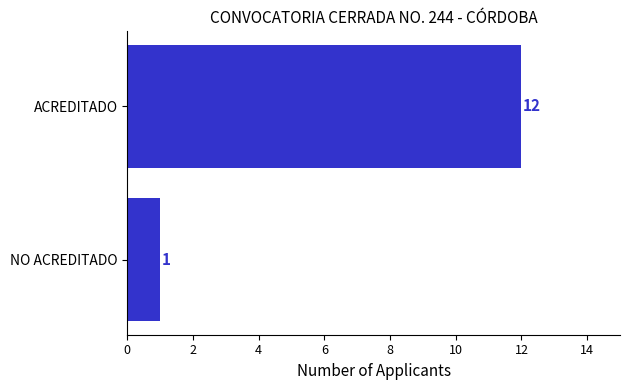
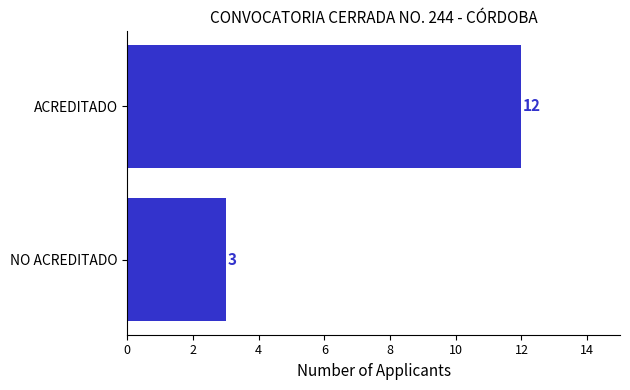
  {
    "ACREDITADO": 12,
-   "NO ACREDITADO": 1
+   "NO ACREDITADO": 3
  }
